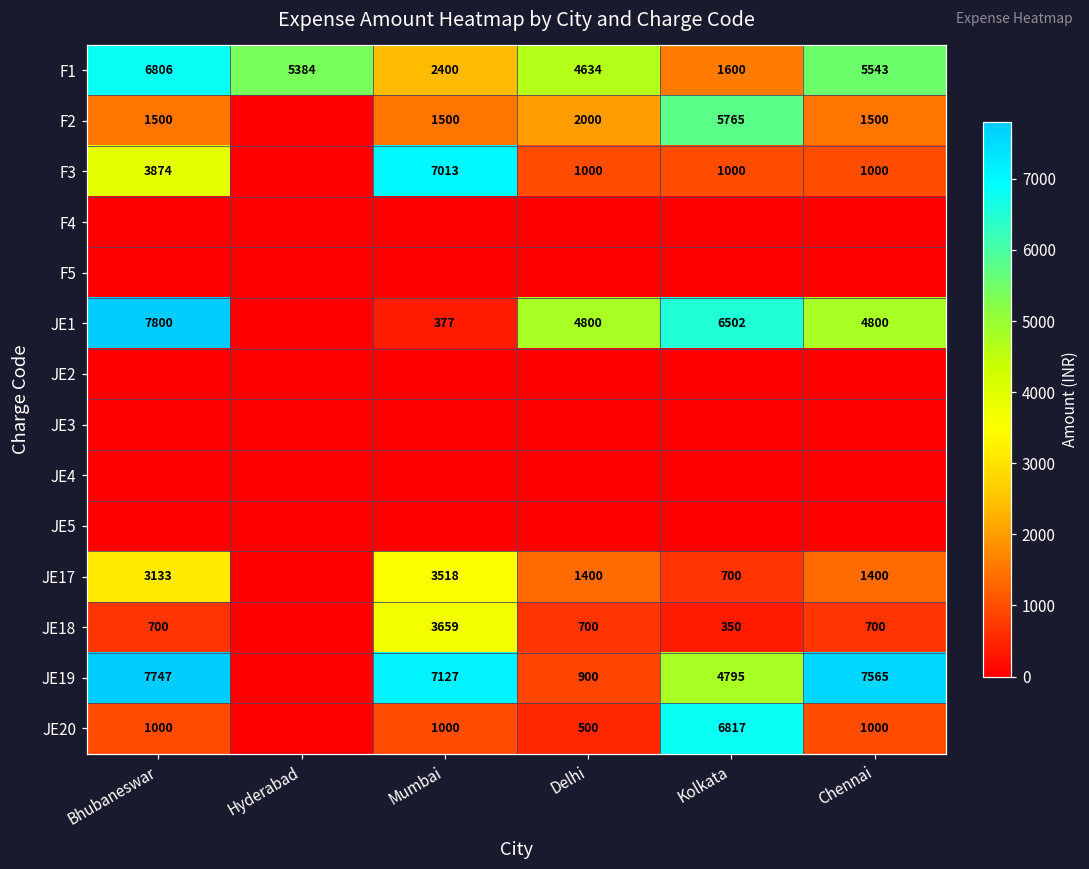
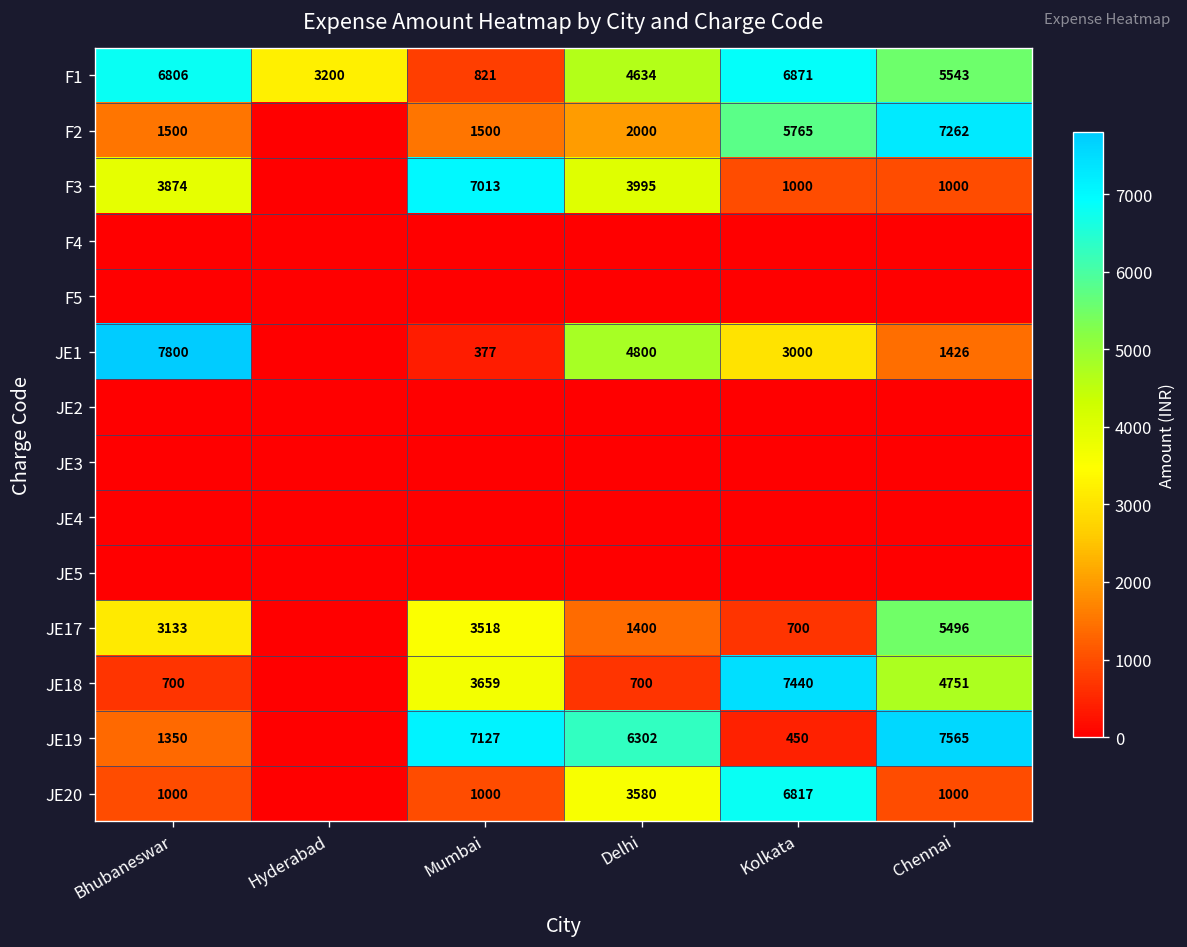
  {
    "F1": {
      "Bhubaneswar": 6806,
-     "Hyderabad": 5384,
-     "Mumbai": 2400,
+     "Hyderabad": 3200,
+     "Mumbai": 821,
      "Delhi": 4634,
-     "Kolkata": 1600,
+     "Kolkata": 6871,
      "Chennai": 5543
    },
    "F2": {
      "Bhubaneswar": 1500,
      "Mumbai": 1500,
      "Delhi": 2000,
      "Kolkata": 5765,
-     "Chennai": 1500
+     "Chennai": 7262
    },
    "F3": {
      "Bhubaneswar": 3874,
      "Mumbai": 7013,
-     "Delhi": 1000,
+     "Delhi": 3995,
      "Kolkata": 1000,
      "Chennai": 1000
    },
    "JE1": {
      "Bhubaneswar": 7800,
      "Mumbai": 377,
      "Delhi": 4800,
-     "Kolkata": 6502,
-     "Chennai": 4800
+     "Kolkata": 3000,
+     "Chennai": 1426
    },
    "JE17": {
      "Bhubaneswar": 3133,
      "Mumbai": 3518,
      "Delhi": 1400,
      "Kolkata": 700,
-     "Chennai": 1400
+     "Chennai": 5496
    },
    "JE18": {
      "Bhubaneswar": 700,
      "Mumbai": 3659,
      "Delhi": 700,
-     "Kolkata": 350,
-     "Chennai": 700
+     "Kolkata": 7440,
+     "Chennai": 4751
    },
    "JE19": {
-     "Bhubaneswar": 7747,
+     "Bhubaneswar": 1350,
      "Mumbai": 7127,
-     "Delhi": 900,
-     "Kolkata": 4795,
+     "Delhi": 6302,
+     "Kolkata": 450,
      "Chennai": 7565
    },
    "JE20": {
      "Bhubaneswar": 1000,
      "Mumbai": 1000,
-     "Delhi": 500,
+     "Delhi": 3580,
      "Kolkata": 6817,
      "Chennai": 1000
    }
  }
